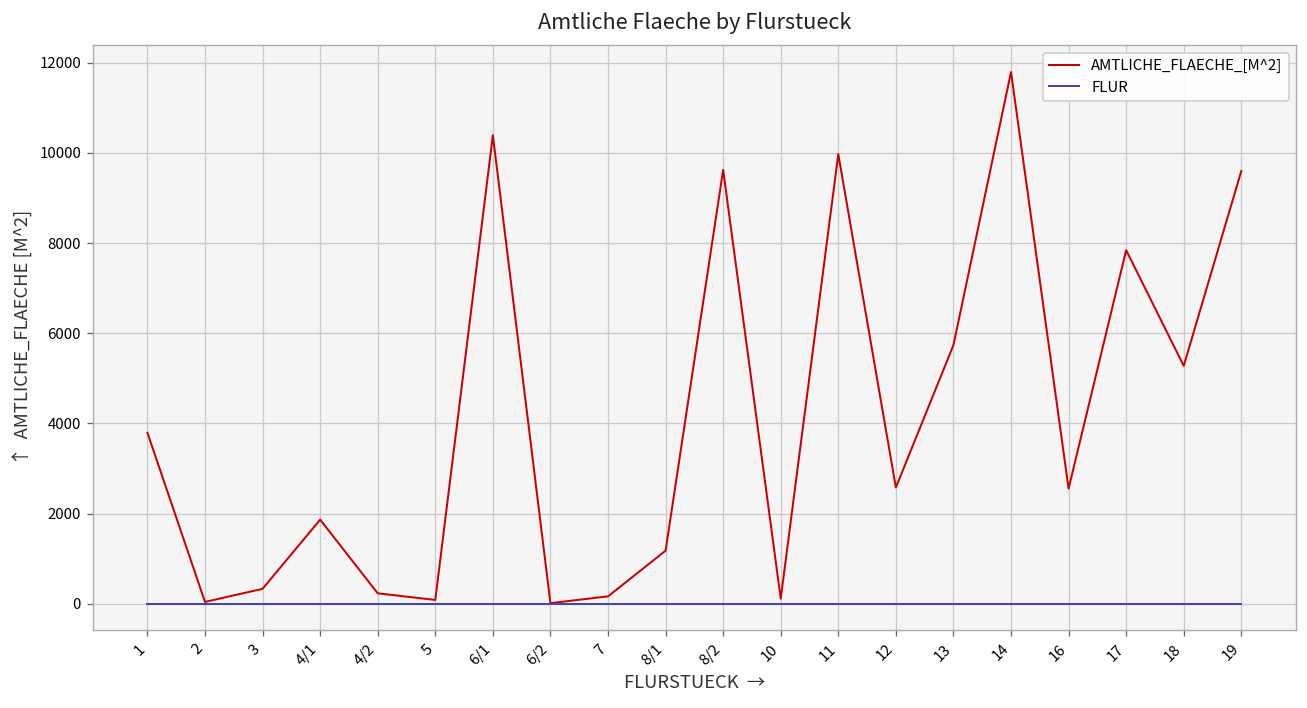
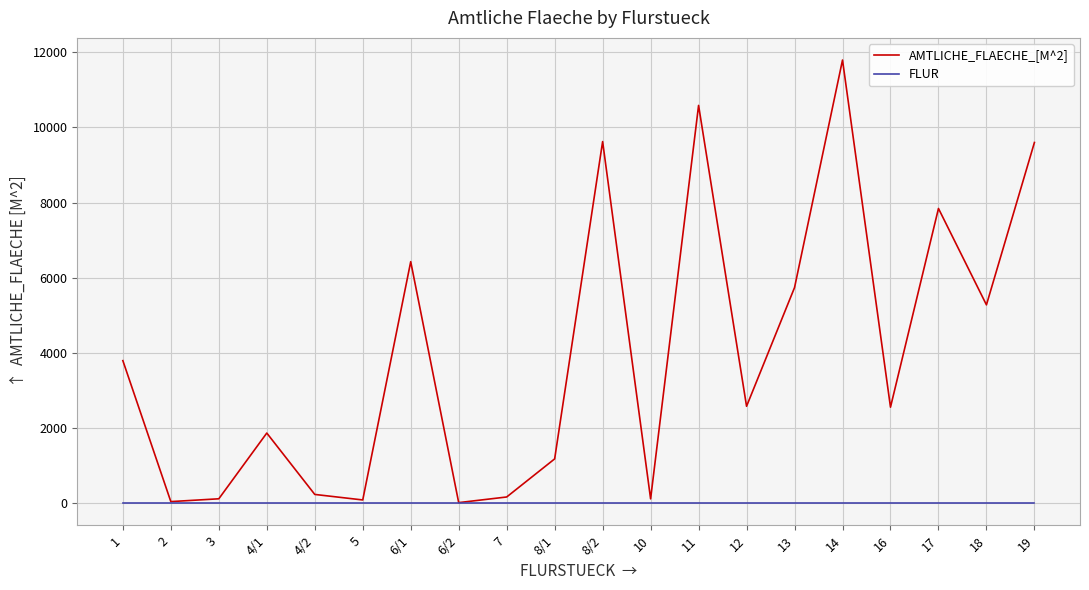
  {
    "AMTLICHE_FLAECHE_[M^2]": {
      "1": 3800,
-     "3": 300,
+     "3": 100,
      "4/1": 1900,
      "4/2": 200,
      "5": 100,
-     "6/1": 10400,
+     "6/1": 6400,
      "7": 200,
      "8/1": 1200,
      "8/2": 9600,
      "10": 100,
-     "11": 10000,
+     "11": 10600,
      "12": 2600,
      "13": 5700,
      "14": 11800,
      "16": 2600,
      "17": 7800,
      "18": 5300,
      "19": 9600
    },
    "FLUR": {
      "1": 0,
      "3": 0,
      "4/1": 0,
      "4/2": 0,
      "5": 0,
      "6/1": 0,
      "7": 0,
      "8/1": 0,
      "8/2": 0,
      "10": 0,
      "11": 0,
      "12": 0,
      "13": 0,
      "14": 0,
      "16": 0,
      "17": 0,
      "18": 0,
      "19": 0
    }
  }
